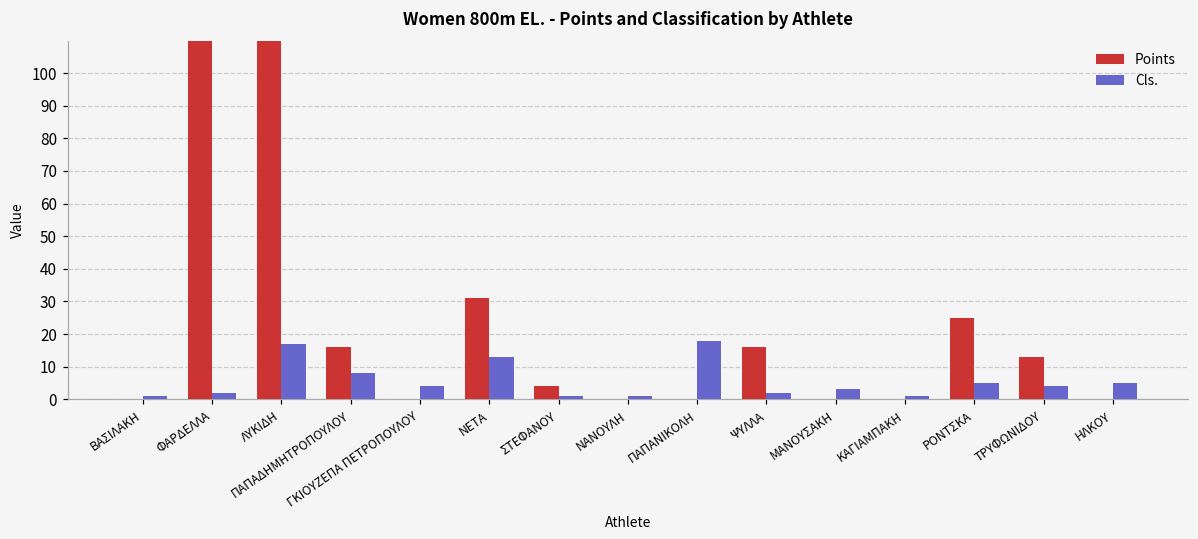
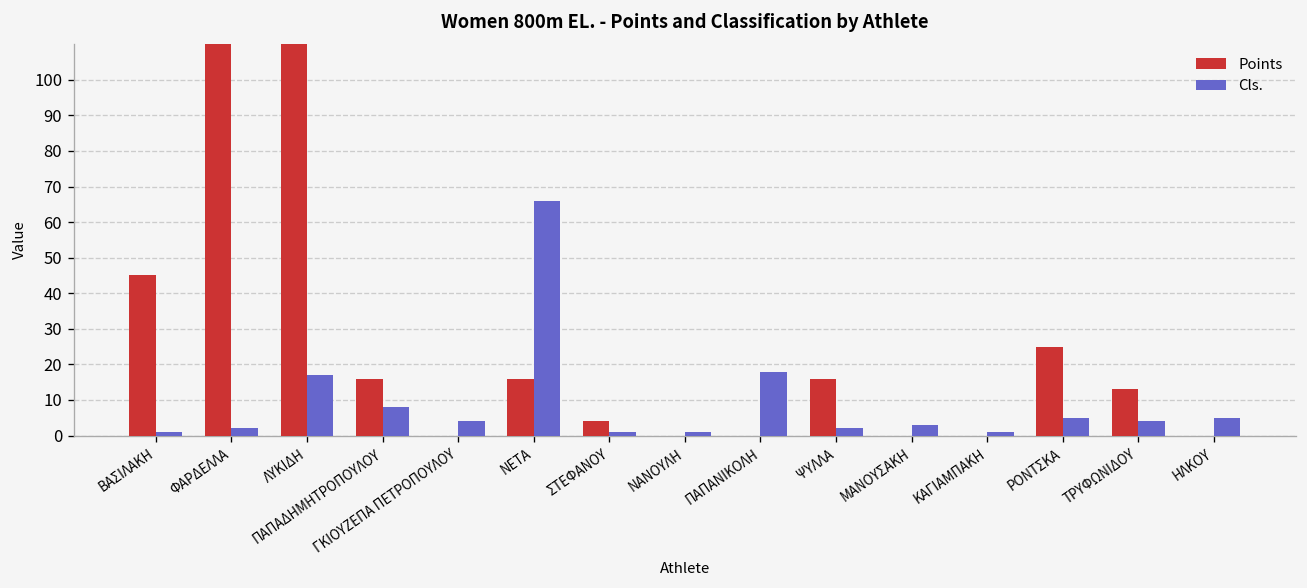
  {
    "Points": {
-     "ΒΑΣΙΛΑΚΗ": 0,
+     "ΒΑΣΙΛΑΚΗ": 45,
      "ΠΑΠΑΔΗΜΗΤΡΟΠΟΥΛΟΥ": 16,
      "ΓΚΙΟΥΖΕΠΑ ΠΕΤΡΟΠΟΥΛΟΥ": 0,
-     "ΝΕΤΑ": 31,
+     "ΝΕΤΑ": 16,
      "ΣΤΕΦΑΝΟΥ": 4,
      "ΝΑΝΟΥΛΗ": 0,
      "ΠΑΠΑΝΙΚΟΛΗ": 0,
      "ΨΥΛΛΑ": 16,
      "ΜΑΝΟΥΣΑΚΗ": 0,
      "ΚΑΓΙΑΜΠΑΚΗ": 0,
      "ΡΟΝΤΣΚΑ": 25,
      "ΤΡΥΦΩΝΙΔΟΥ": 13,
      "ΗΛΚΟΥ": 0
    },
    "Cls.": {
      "ΒΑΣΙΛΑΚΗ": 1,
      "ΦΑΡΔΕΛΛΑ": 2,
      "ΛΥΚΙΔΗ": 17,
      "ΠΑΠΑΔΗΜΗΤΡΟΠΟΥΛΟΥ": 8,
      "ΓΚΙΟΥΖΕΠΑ ΠΕΤΡΟΠΟΥΛΟΥ": 4,
-     "ΝΕΤΑ": 13,
+     "ΝΕΤΑ": 66,
      "ΣΤΕΦΑΝΟΥ": 1,
      "ΝΑΝΟΥΛΗ": 1,
      "ΠΑΠΑΝΙΚΟΛΗ": 18,
      "ΨΥΛΛΑ": 2,
      "ΜΑΝΟΥΣΑΚΗ": 3,
      "ΚΑΓΙΑΜΠΑΚΗ": 1,
      "ΡΟΝΤΣΚΑ": 5,
      "ΤΡΥΦΩΝΙΔΟΥ": 4,
      "ΗΛΚΟΥ": 5
    }
  }
